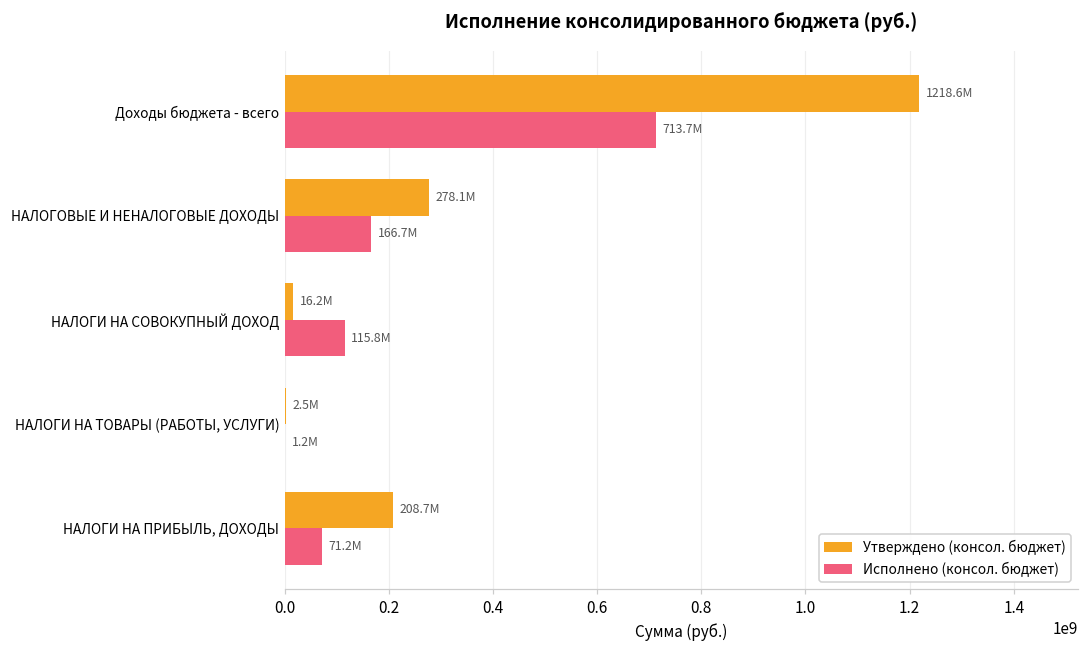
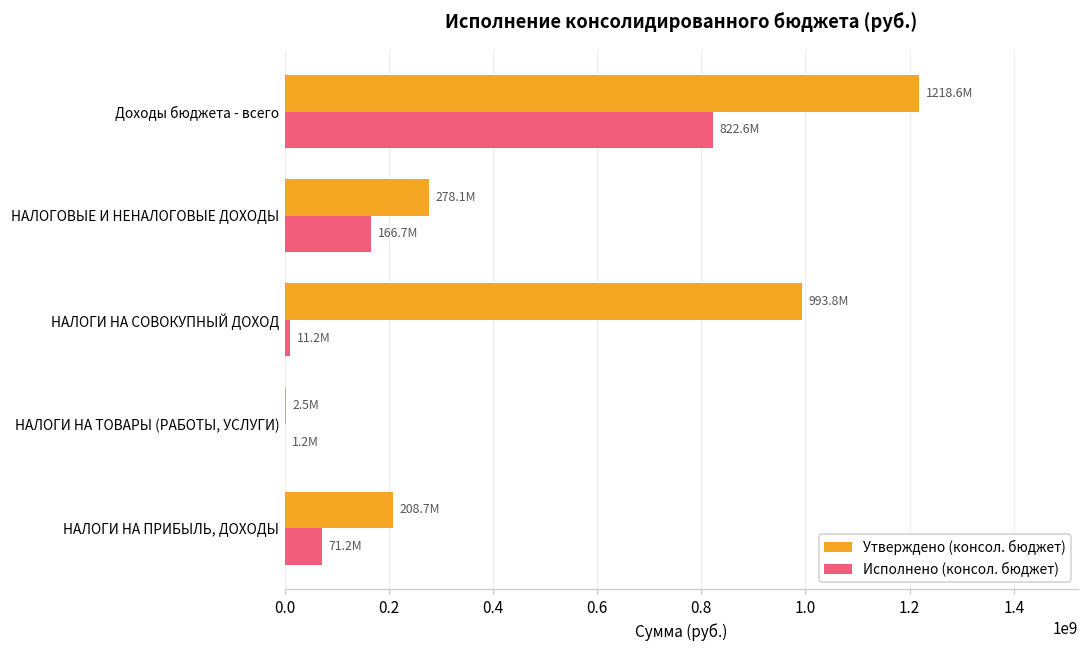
  {
    "Утверждено (консол. бюджет)": {
      "Доходы бюджета - всего": "1218.6M",
      "НАЛОГОВЫЕ И НЕНАЛОГОВЫЕ ДОХОДЫ": "278.1M",
-     "НАЛОГИ НА СОВОКУПНЫЙ ДОХОД": "16.2M",
+     "НАЛОГИ НА СОВОКУПНЫЙ ДОХОД": "993.8M",
      "НАЛОГИ НА ТОВАРЫ (РАБОТЫ, УСЛУГИ)": "2.5M",
      "НАЛОГИ НА ПРИБЫЛЬ, ДОХОДЫ": "208.7M"
    },
    "Исполнено (консол. бюджет)": {
-     "Доходы бюджета - всего": "713.7M",
+     "Доходы бюджета - всего": "822.6M",
      "НАЛОГОВЫЕ И НЕНАЛОГОВЫЕ ДОХОДЫ": "166.7M",
-     "НАЛОГИ НА СОВОКУПНЫЙ ДОХОД": "115.8M",
+     "НАЛОГИ НА СОВОКУПНЫЙ ДОХОД": "11.2M",
      "НАЛОГИ НА ТОВАРЫ (РАБОТЫ, УСЛУГИ)": "1.2M",
      "НАЛОГИ НА ПРИБЫЛЬ, ДОХОДЫ": "71.2M"
    }
  }
